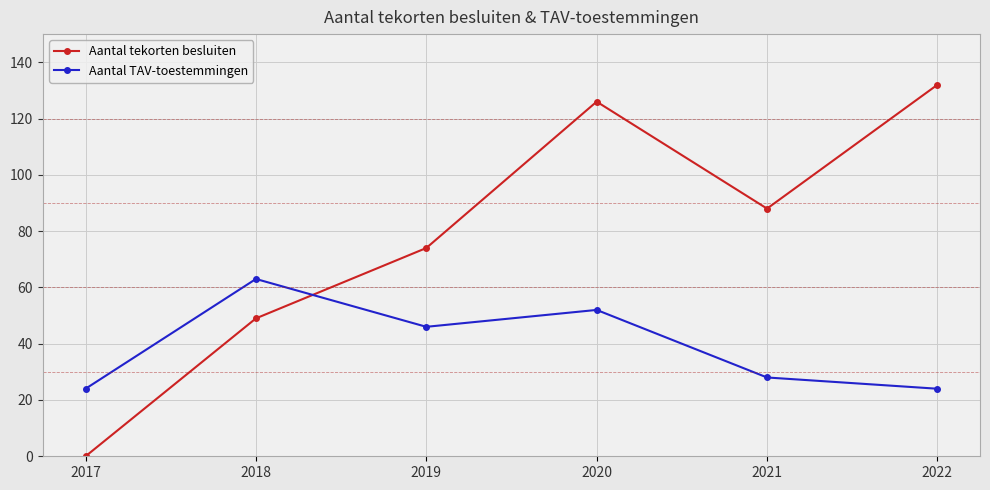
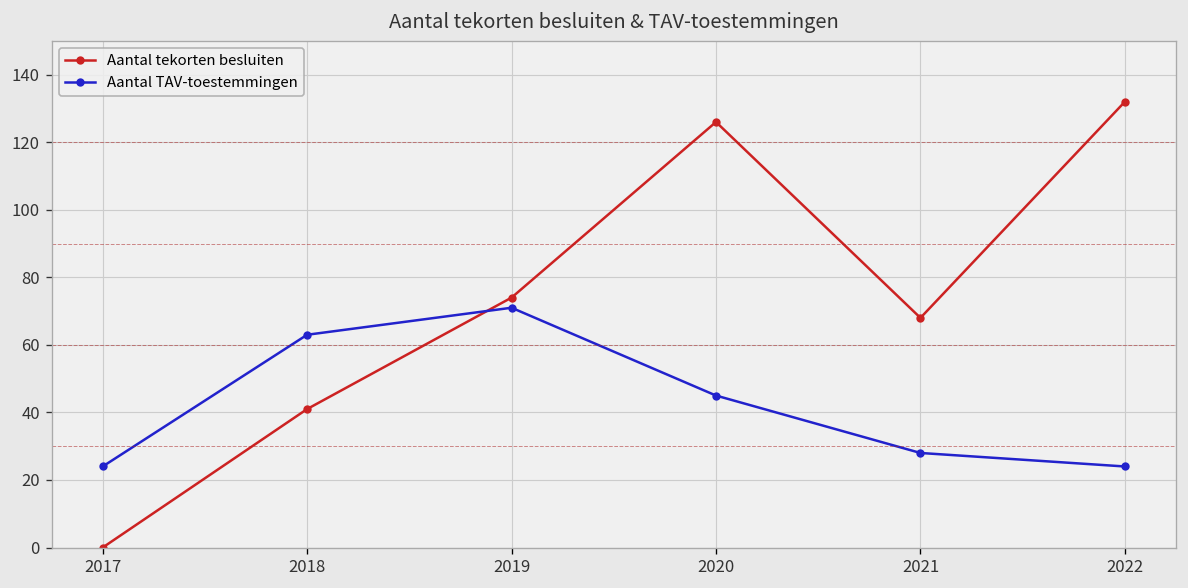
  {
    "Aantal tekorten besluiten": {
      "2017": 0,
-     "2018": 49,
+     "2018": 41,
      "2019": 74,
      "2020": 126,
-     "2021": 88,
+     "2021": 68,
      "2022": 132
    },
    "Aantal TAV-toestemmingen": {
      "2017": 24,
      "2018": 63,
-     "2019": 46,
-     "2020": 52,
+     "2019": 71,
+     "2020": 45,
      "2021": 28,
      "2022": 24
    }
  }
